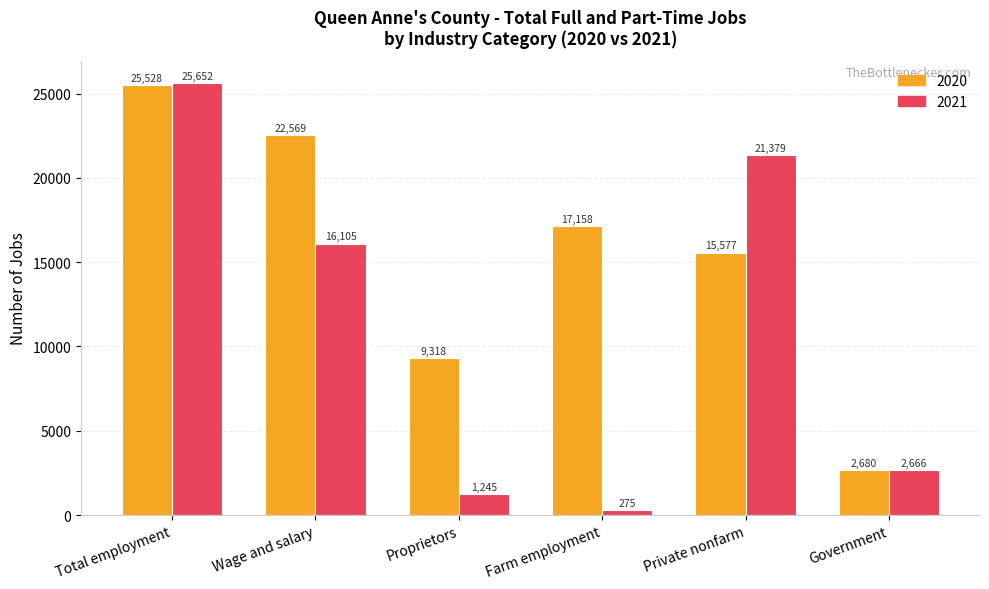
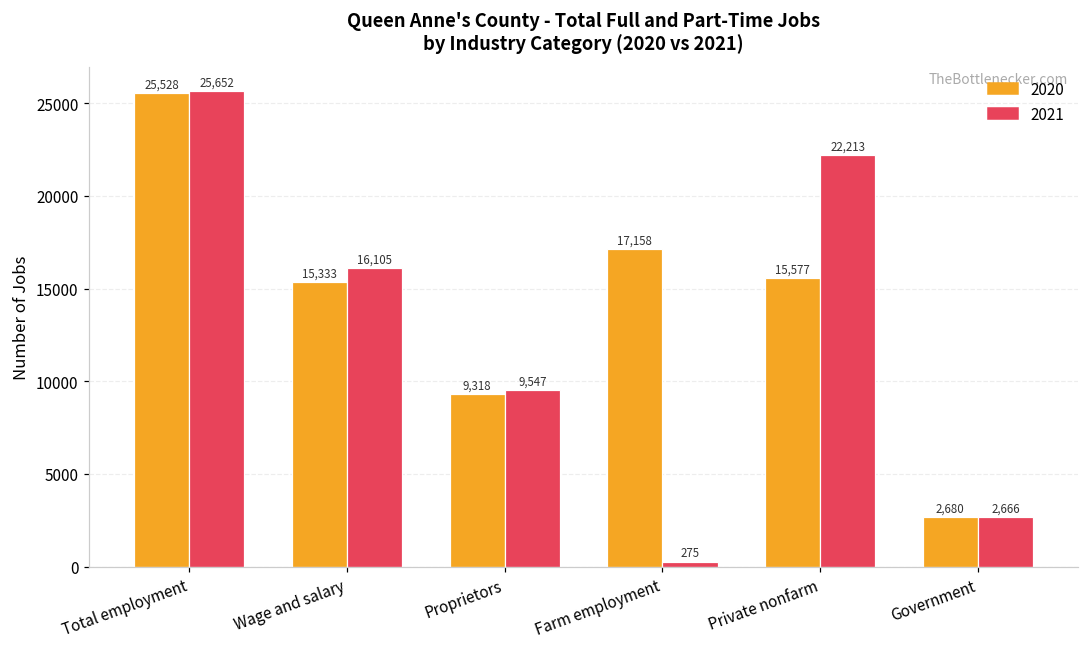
  {
    "2020": {
      "Total employment": "25,528",
-     "Wage and salary": "22,569",
+     "Wage and salary": "15,333",
      "Proprietors": "9,318",
      "Farm employment": "17,158",
      "Private nonfarm": "15,577",
      "Government": "2,680"
    },
    "2021": {
      "Total employment": "25,652",
      "Wage and salary": "16,105",
-     "Proprietors": "1,245",
+     "Proprietors": "9,547",
      "Farm employment": "275",
-     "Private nonfarm": "21,379",
+     "Private nonfarm": "22,213",
      "Government": "2,666"
    }
  }
